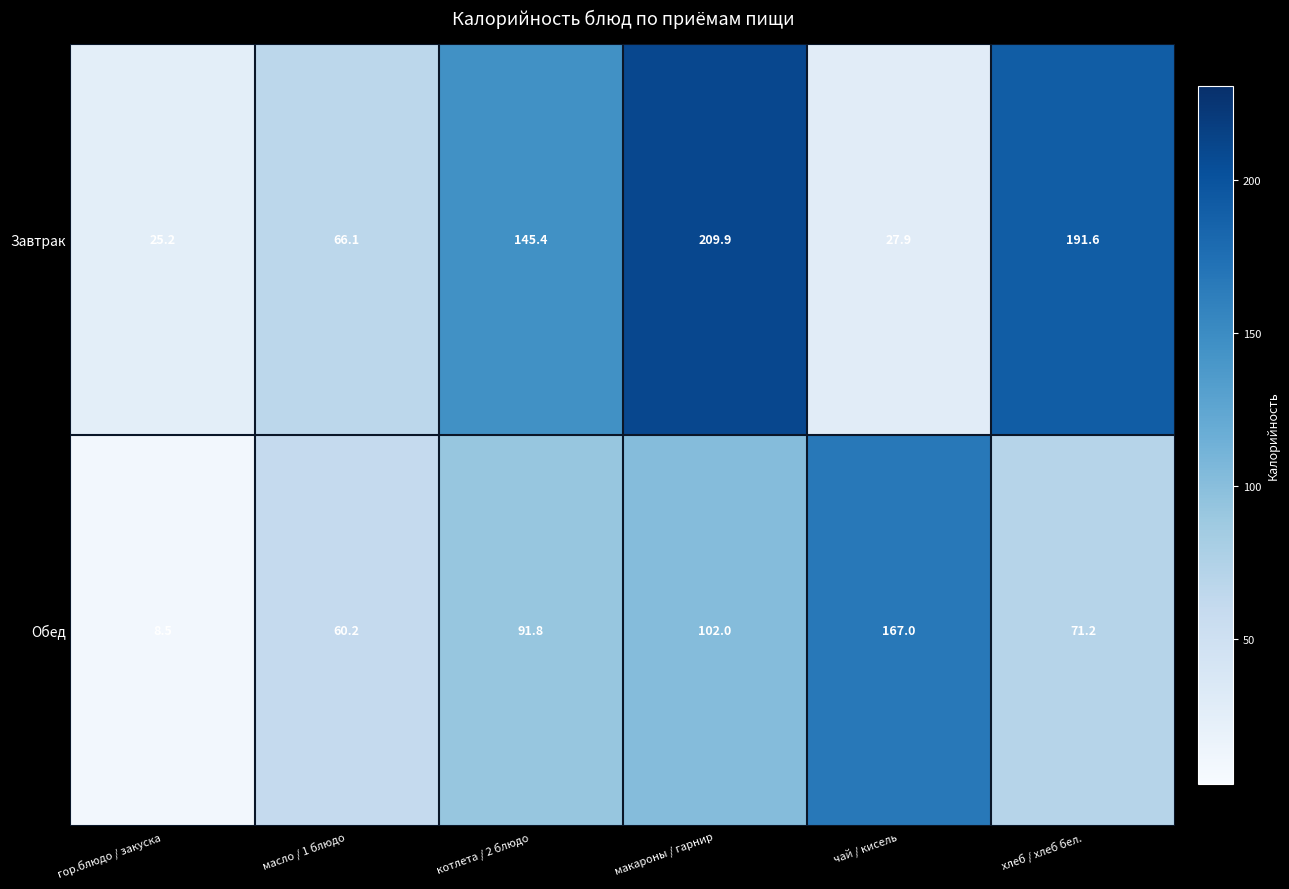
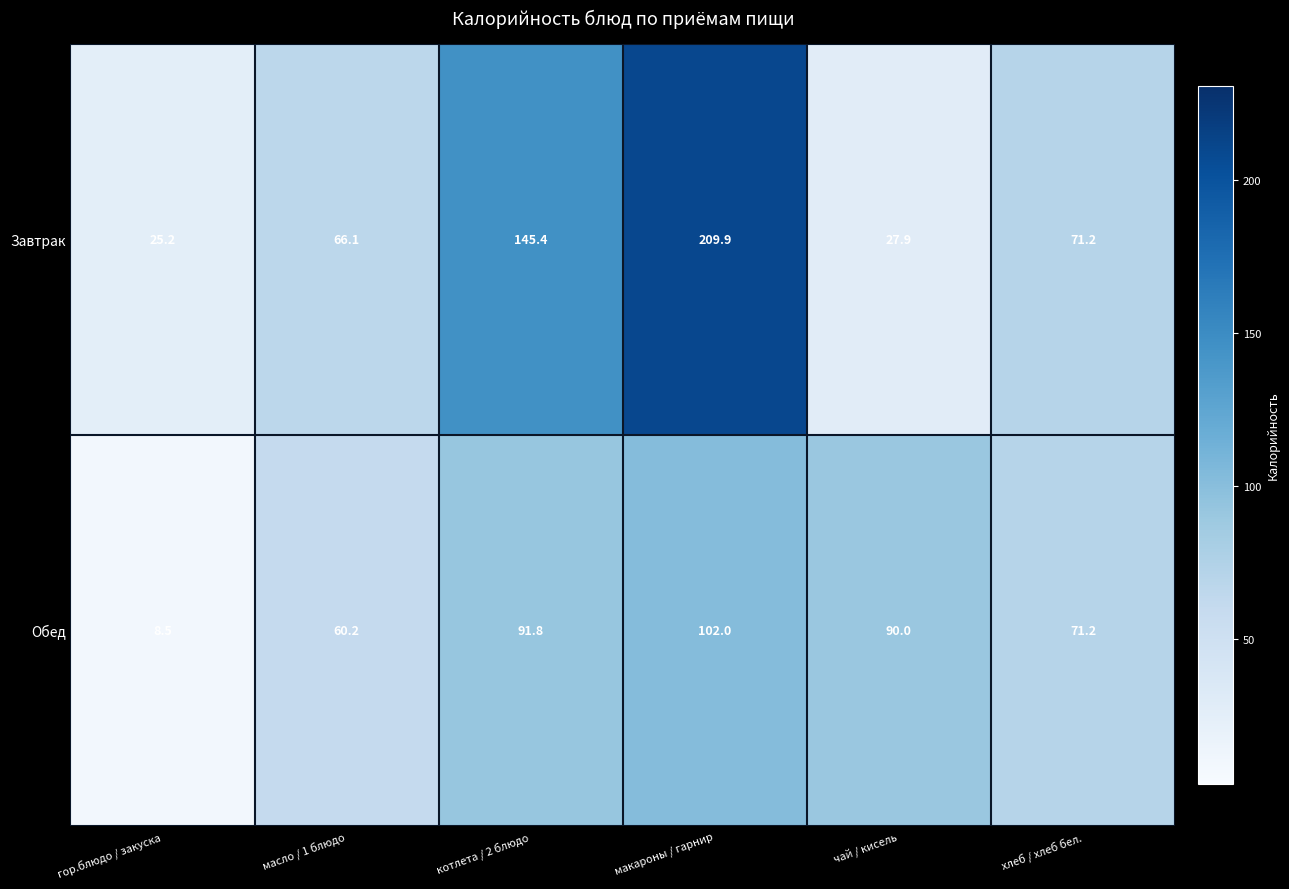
  {
    "Завтрак": {
      "масло / 1 блюдо": 66.1,
      "котлета / 2 блюдо": 145.4,
      "макароны / гарнир": 209.9,
-     "хлеб / хлеб бел.": 191.6
+     "хлеб / хлеб бел.": 71.2
    },
    "Обед": {
      "масло / 1 блюдо": 60.2,
      "котлета / 2 блюдо": 91.8,
      "макароны / гарнир": 102.0,
-     "чай / кисель": 167.0,
+     "чай / кисель": 90.0,
      "хлеб / хлеб бел.": 71.2
    }
  }
